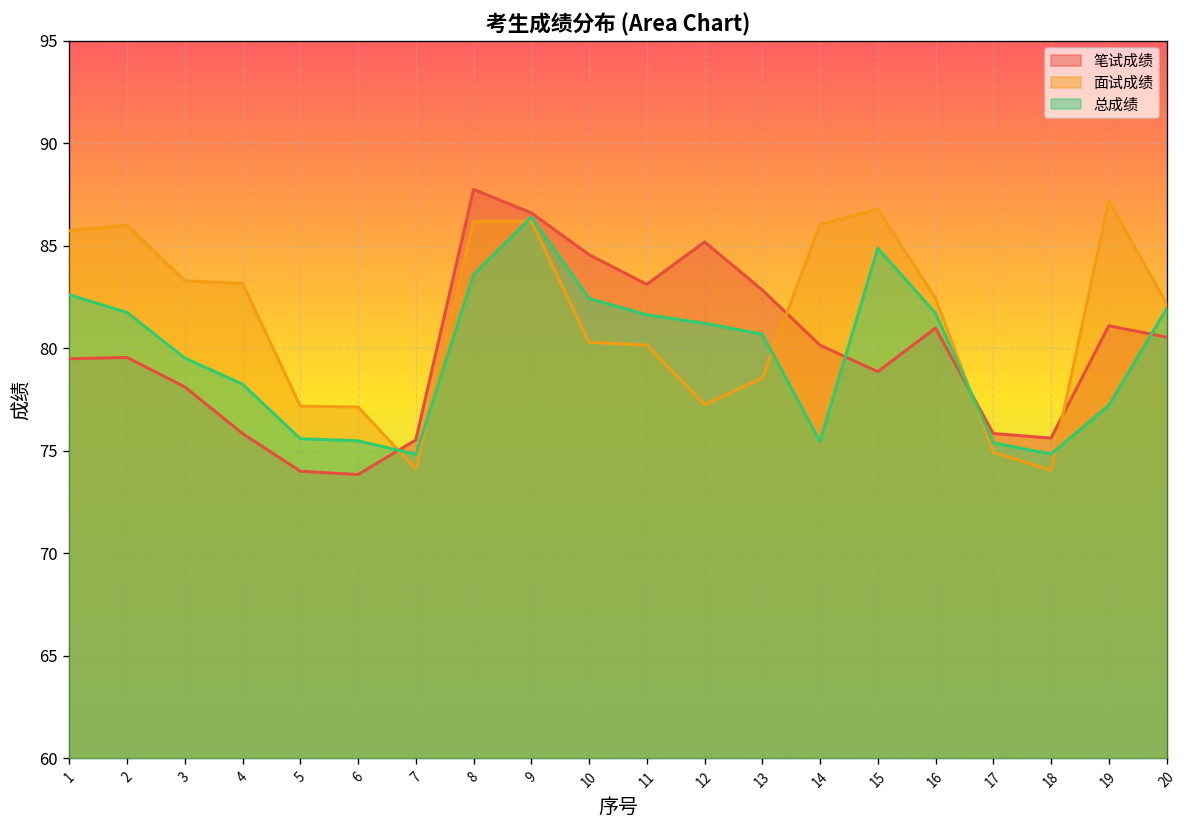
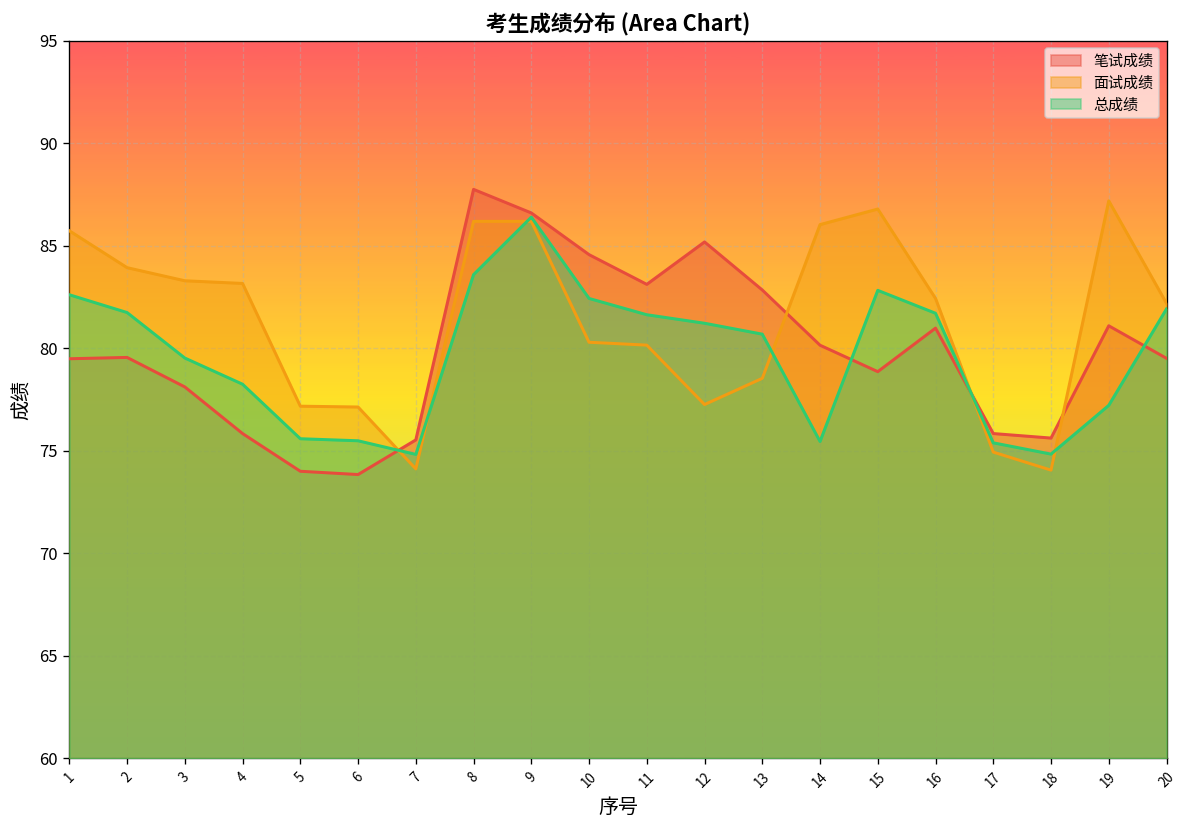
  {
    "笔试成绩": {
      "1": 79.5,
      "2": 79.6,
      "3": 78.1,
      "4": 75.8,
      "5": 74.0,
      "6": 73.8,
      "7": 75.5,
      "8": 87.8,
      "9": 86.6,
      "10": 84.6,
      "11": 83.1,
      "12": 85.2,
      "13": 82.9,
      "14": 80.2,
      "15": 78.9,
      "16": 81.0,
      "17": 75.8,
      "18": 75.6,
      "19": 81.1,
-     "20": 80.6
+     "20": 79.5
    },
    "面试成绩": {
      "1": 85.7,
-     "2": 86.0,
+     "2": 83.9,
      "3": 83.3,
      "4": 83.2,
      "5": 77.2,
      "6": 77.1,
      "7": 74.1,
      "8": 86.2,
      "9": 86.2,
      "10": 80.3,
      "11": 80.2,
      "12": 77.3,
      "13": 78.5,
      "14": 86.0,
      "15": 86.8,
      "16": 82.4,
      "17": 74.9,
      "18": 74.1,
      "19": 87.2,
      "20": 82.2
    },
    "总成绩": {
      "1": 82.6,
      "2": 81.8,
      "3": 79.5,
      "4": 78.3,
      "5": 75.6,
      "6": 75.5,
      "7": 74.8,
      "8": 83.6,
      "9": 86.4,
      "10": 82.4,
      "11": 81.6,
      "12": 81.2,
      "13": 80.7,
      "14": 75.5,
-     "15": 84.9,
+     "15": 82.8,
      "16": 81.7,
      "17": 75.4,
      "18": 74.8,
      "19": 77.2,
      "20": 81.9
    }
  }
